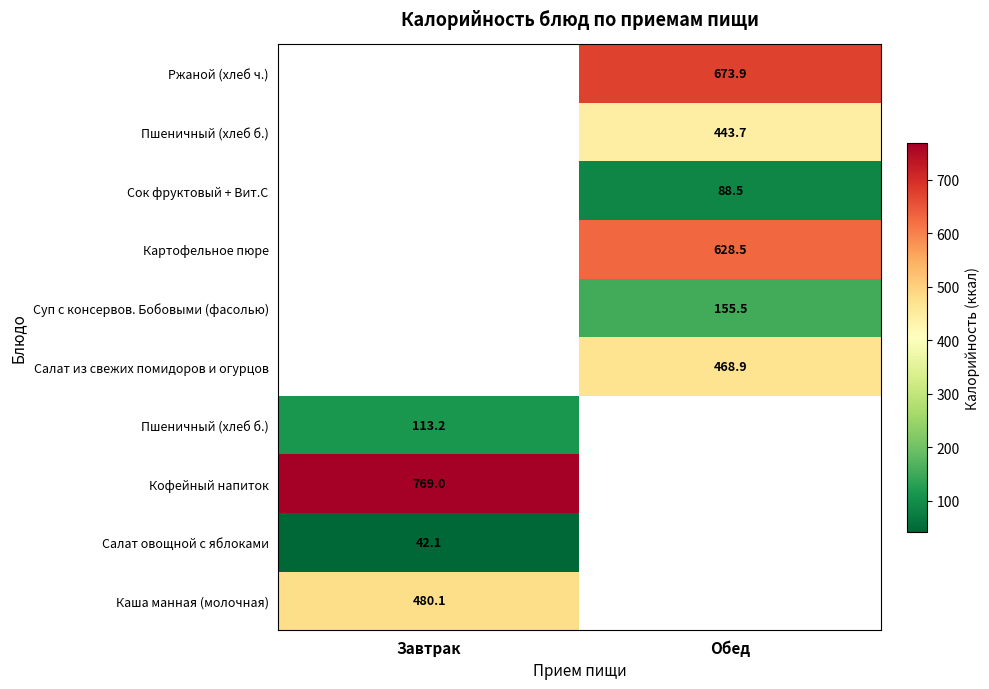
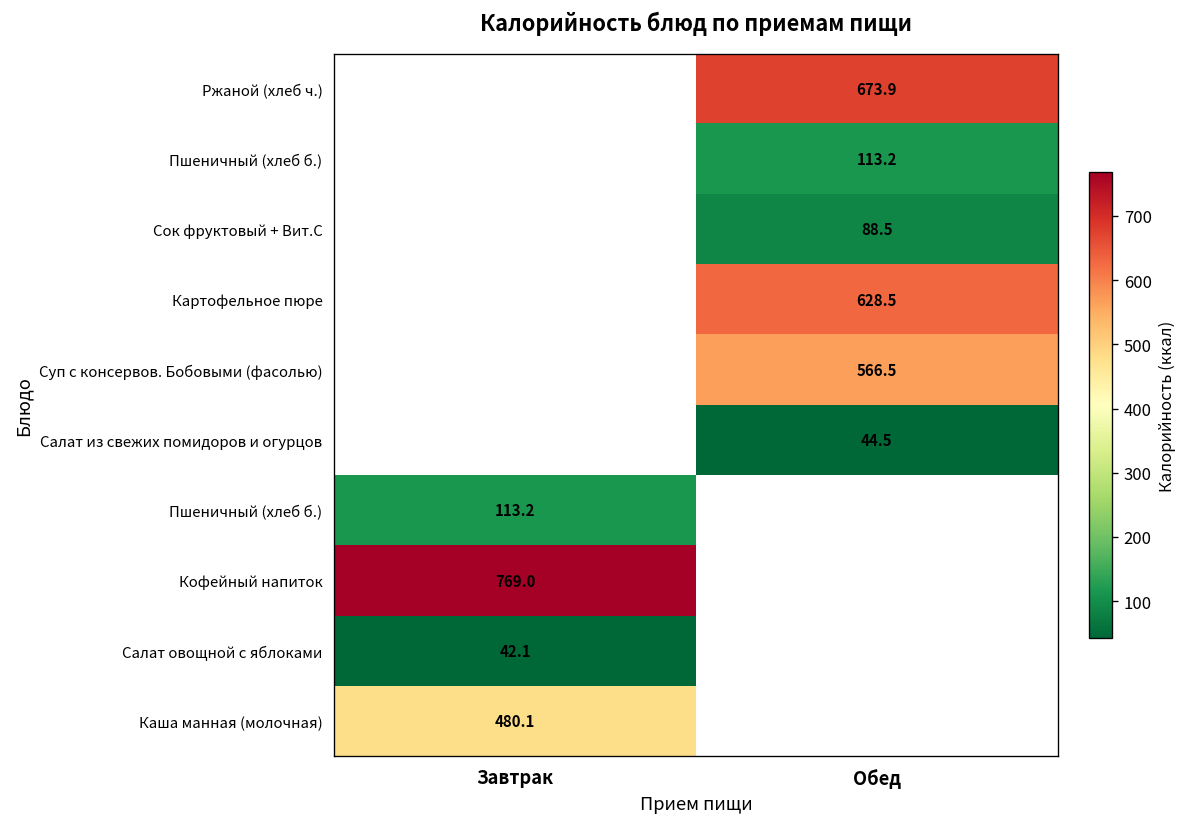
  {
    "Ржаной (хлеб ч.)": {
      "Обед": 673.9
    },
    "Пшеничный (хлеб б.)": {
      "Завтрак": 113.2,
-     "Обед": 443.7
+     "Обед": 113.2
    },
    "Сок фруктовый + Вит.С": {
      "Обед": 88.5
    },
    "Картофельное пюре": {
      "Обед": 628.5
    },
    "Суп с консервов. Бобовыми (фасолью)": {
-     "Обед": 155.5
+     "Обед": 566.5
    },
    "Салат из свежих помидоров и огурцов": {
-     "Обед": 468.9
+     "Обед": 44.5
    },
    "Кофейный напиток": {
      "Завтрак": 769.0
    },
    "Салат овощной с яблоками": {
      "Завтрак": 42.1
    },
    "Каша манная (молочная)": {
      "Завтрак": 480.1
    }
  }
